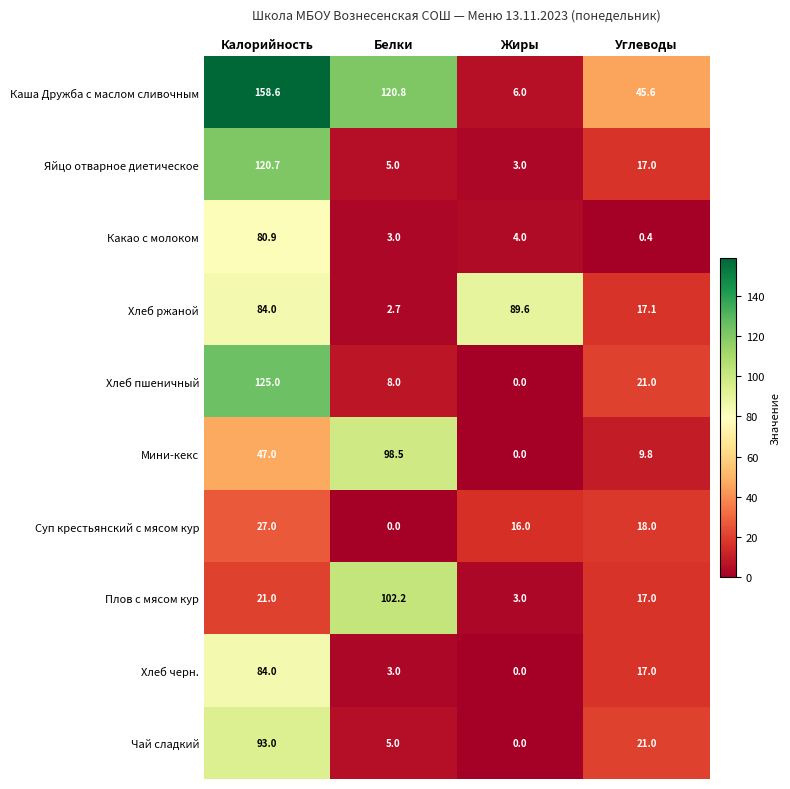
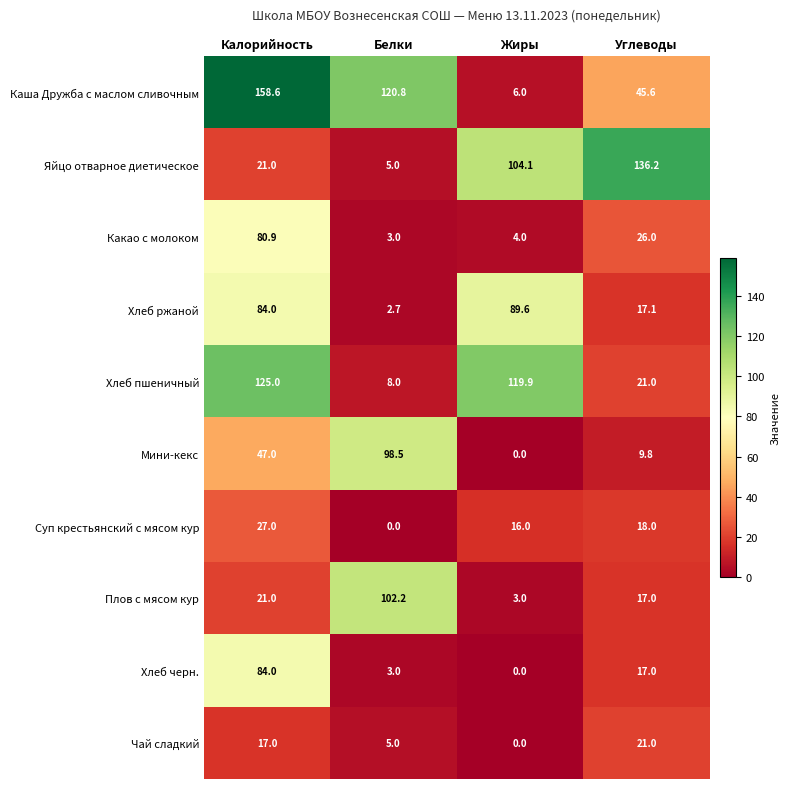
  {
    "Каша Дружба с маслом сливочным": {
      "Калорийность": 158.6,
      "Белки": 120.8,
      "Жиры": 6.0,
      "Углеводы": 45.6
    },
    "Яйцо отварное диетическое": {
-     "Калорийность": 120.7,
+     "Калорийность": 21.0,
      "Белки": 5.0,
-     "Жиры": 3.0,
-     "Углеводы": 17.0
+     "Жиры": 104.1,
+     "Углеводы": 136.2
    },
    "Какао с молоком": {
      "Калорийность": 80.9,
      "Белки": 3.0,
      "Жиры": 4.0,
-     "Углеводы": 0.4
+     "Углеводы": 26.0
    },
    "Хлеб ржаной": {
      "Калорийность": 84.0,
      "Белки": 2.7,
      "Жиры": 89.6,
      "Углеводы": 17.1
    },
    "Хлеб пшеничный": {
      "Калорийность": 125.0,
      "Белки": 8.0,
-     "Жиры": 0.0,
+     "Жиры": 119.9,
      "Углеводы": 21.0
    },
    "Мини-кекс": {
      "Калорийность": 47.0,
      "Белки": 98.5,
      "Жиры": 0.0,
      "Углеводы": 9.8
    },
    "Суп крестьянский с мясом кур": {
      "Калорийность": 27.0,
      "Белки": 0.0,
      "Жиры": 16.0,
      "Углеводы": 18.0
    },
    "Плов с мясом кур": {
      "Калорийность": 21.0,
      "Белки": 102.2,
      "Жиры": 3.0,
      "Углеводы": 17.0
    },
    "Хлеб черн.": {
      "Калорийность": 84.0,
      "Белки": 3.0,
      "Жиры": 0.0,
      "Углеводы": 17.0
    },
    "Чай сладкий": {
-     "Калорийность": 93.0,
+     "Калорийность": 17.0,
      "Белки": 5.0,
      "Жиры": 0.0,
      "Углеводы": 21.0
    }
  }
